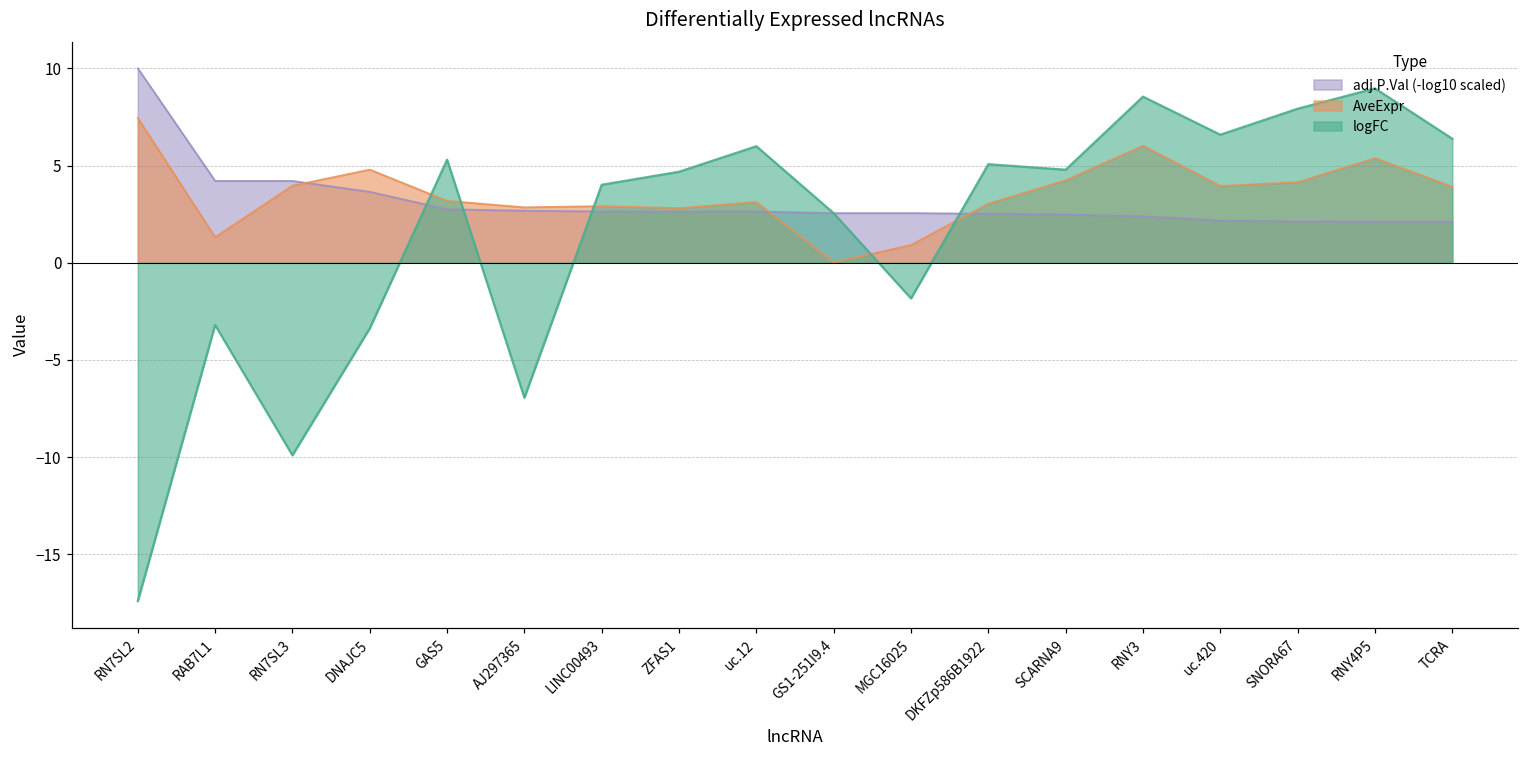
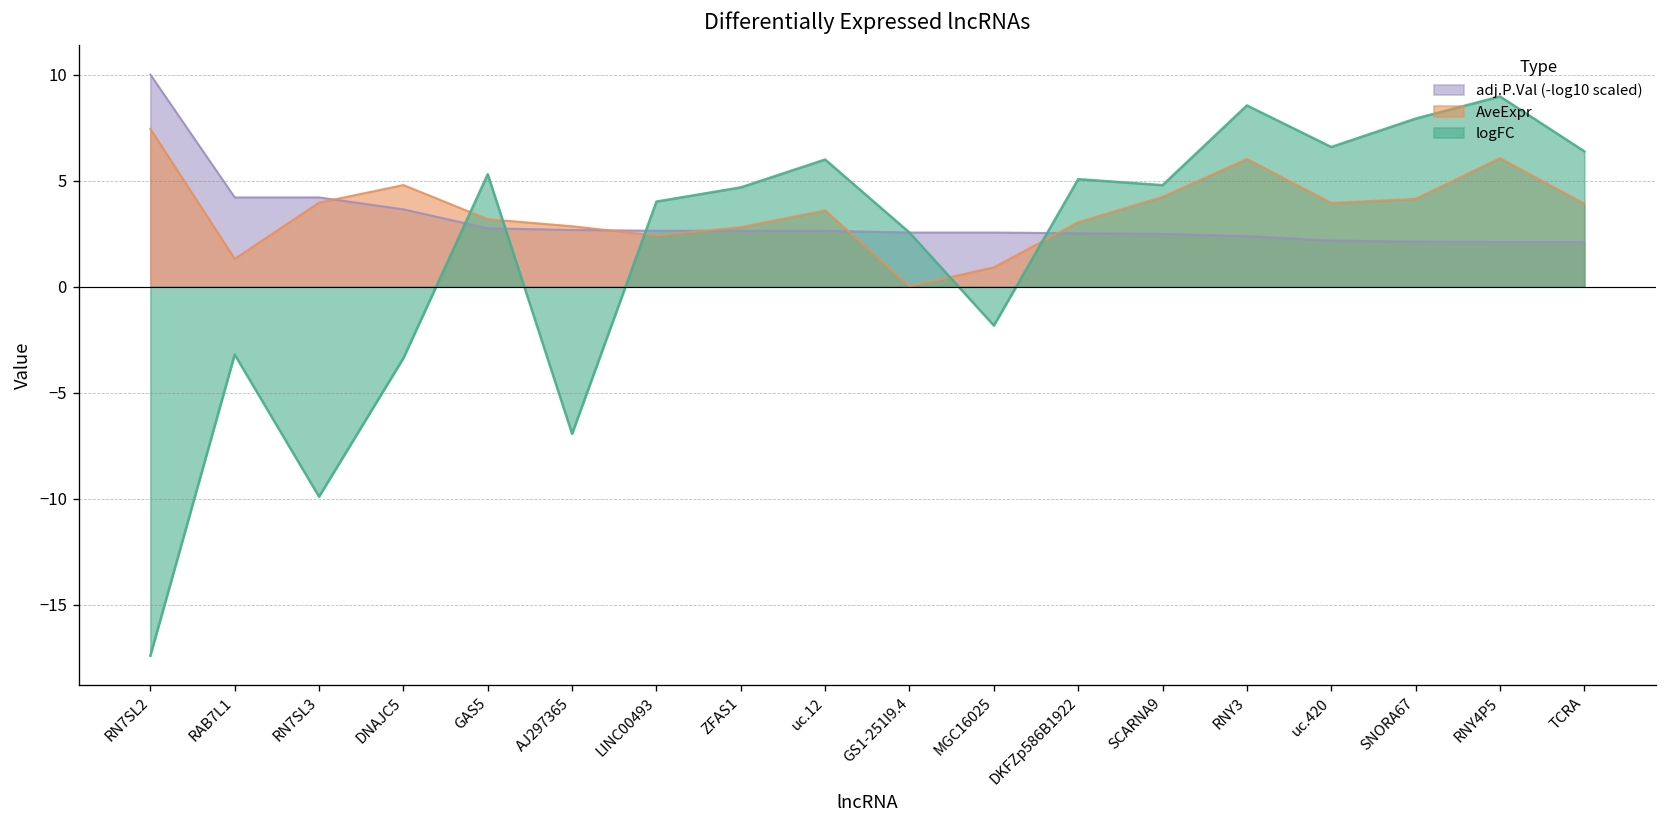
  {
    "adj.P.Val (-log10 scaled)": {
      "RN7SL2": 10.0,
      "RAB7L1": 4.2,
      "RN7SL3": 4.2,
      "DNAJC5": 3.6,
      "GAS5": 2.8,
      "AJ297365": 2.7,
      "LINC00493": 2.6,
      "ZFAS1": 2.6,
      "uc.12": 2.6,
      "MGC16025": 2.6,
      "DKFZp586B1922": 2.5,
      "SCARNA9": 2.5,
      "RNY3": 2.4,
      "uc.420": 2.2,
      "SNORA67": 2.1,
      "RNY4P5": 2.1,
      "TCRA": 2.1
    },
    "AveExpr": {
      "RN7SL2": 7.4,
      "RAB7L1": 1.3,
      "RN7SL3": 4.0,
      "DNAJC5": 4.8,
      "GAS5": 3.2,
      "AJ297365": 2.8,
-     "LINC00493": 2.9,
+     "LINC00493": 2.4,
      "ZFAS1": 2.8,
-     "uc.12": 3.1,
+     "uc.12": 3.6,
      "GS1-251I9.4": 0.0,
      "MGC16025": 0.9,
      "DKFZp586B1922": 3.0,
      "SCARNA9": 4.2,
      "RNY3": 6.0,
      "uc.420": 3.9,
      "SNORA67": 4.1,
-     "RNY4P5": 5.4,
+     "RNY4P5": 6.1,
      "TCRA": 3.9
    }
  }
